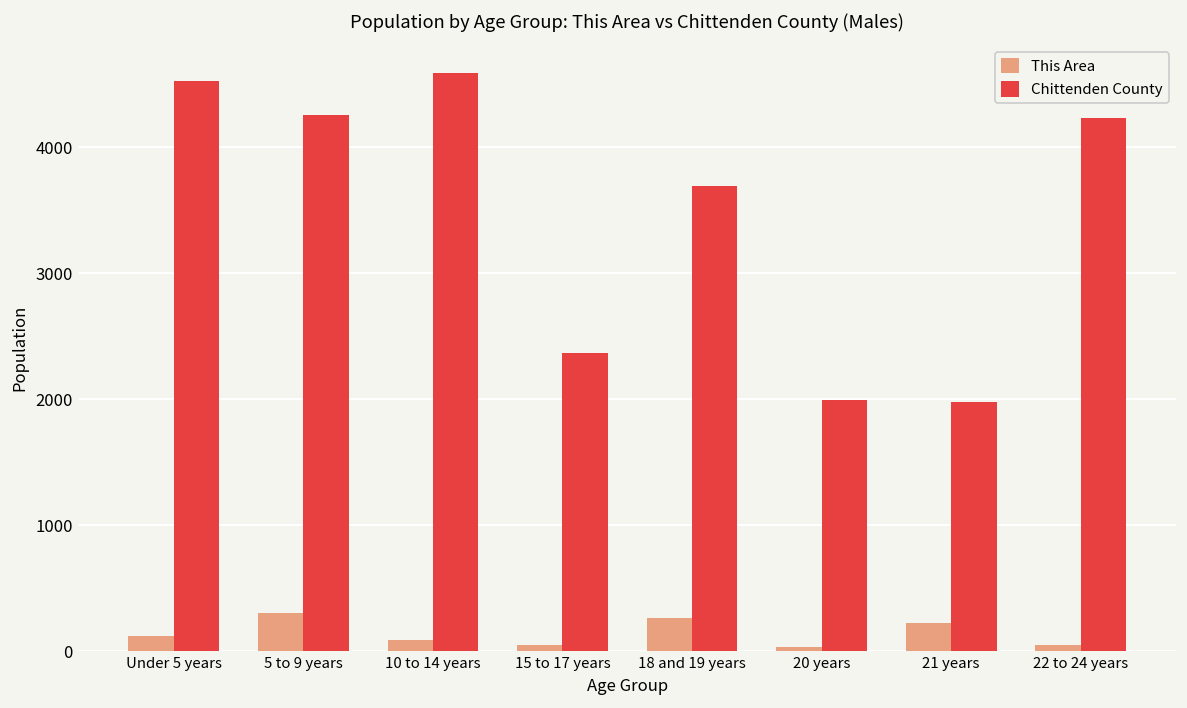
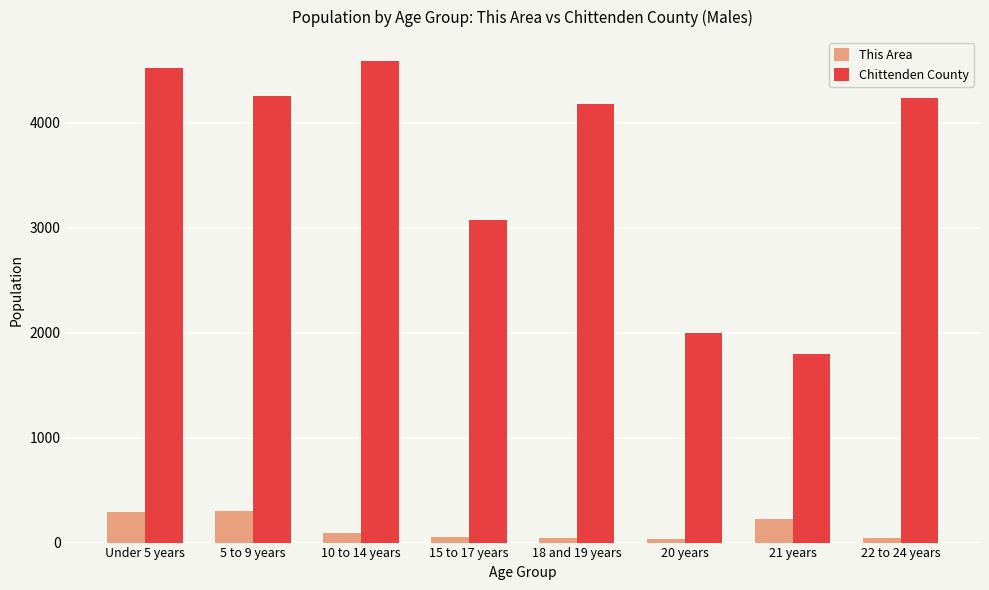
  {
    "This Area": {
-     "Under 5 years": 120,
+     "Under 5 years": 300,
      "5 to 9 years": 300,
      "10 to 14 years": 90,
      "15 to 17 years": 50,
-     "18 and 19 years": 260,
+     "18 and 19 years": 50,
      "20 years": 30,
      "21 years": 220,
      "22 to 24 years": 50
    },
    "Chittenden County": {
      "Under 5 years": 4520,
      "5 to 9 years": 4250,
      "10 to 14 years": 4590,
-     "15 to 17 years": 2370,
-     "18 and 19 years": 3690,
+     "15 to 17 years": 3070,
+     "18 and 19 years": 4180,
      "20 years": 1990,
-     "21 years": 1980,
+     "21 years": 1800,
      "22 to 24 years": 4230
    }
  }
